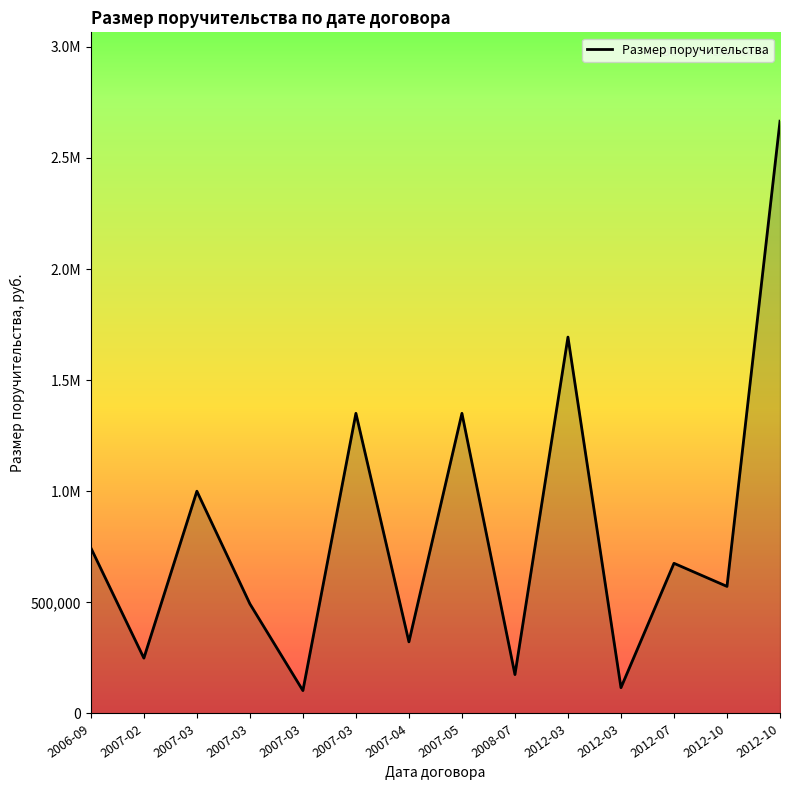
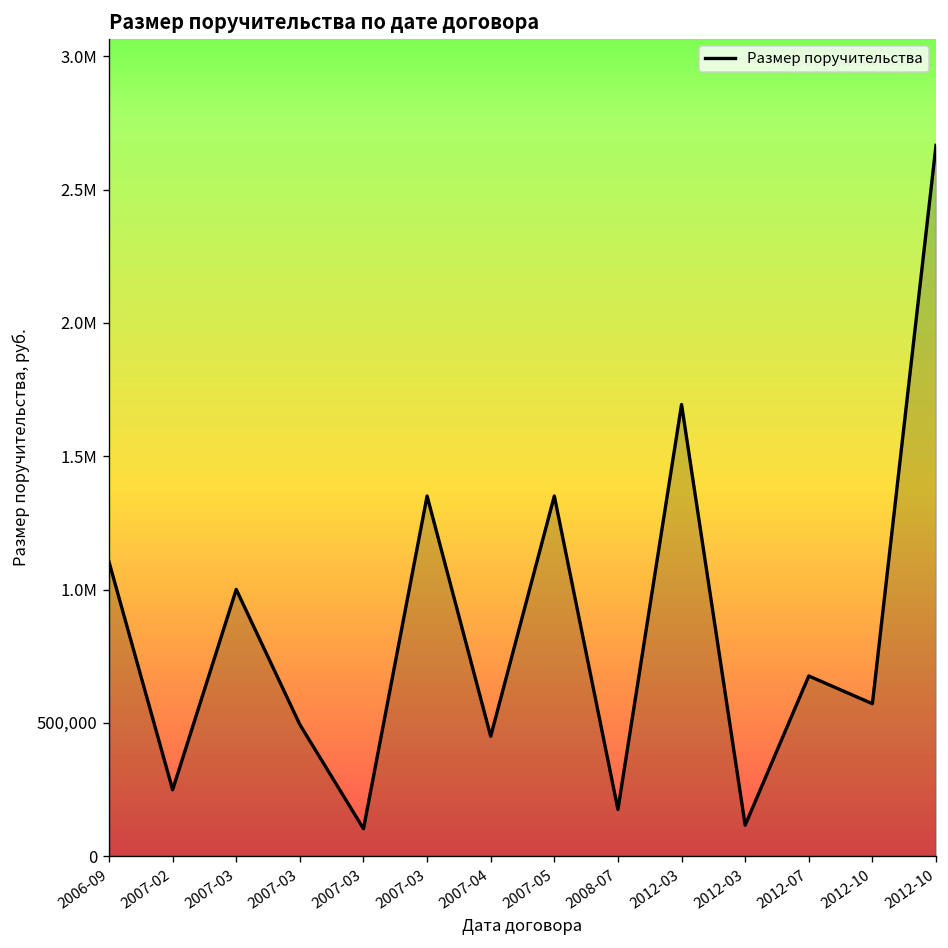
  {
-   "2006-09": "750,000",
+   "2006-09": "1,100,000",
    "2007-02": "250,000",
-   "2007-04": "320,000",
+   "2007-04": "450,000",
    "2007-05": "1,350,000",
    "2008-07": "180,000",
    "2012-07": "680,000"
  }
